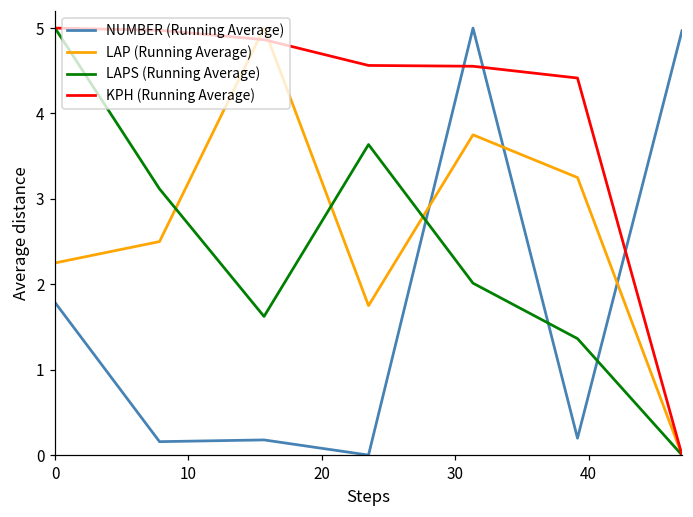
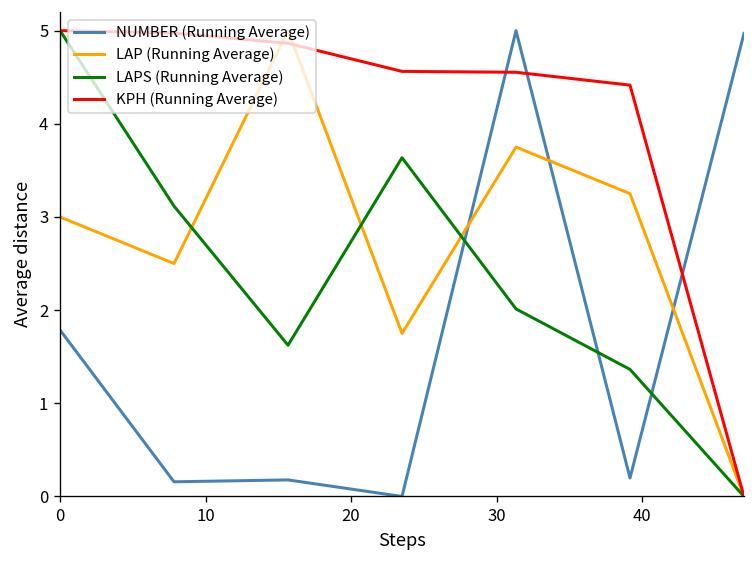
  {
    "NUMBER (Running Average)": {
      "0": 1.8
    },
    "LAP (Running Average)": {
-     "0": 2.3
+     "0": 3.0
    }
  }
